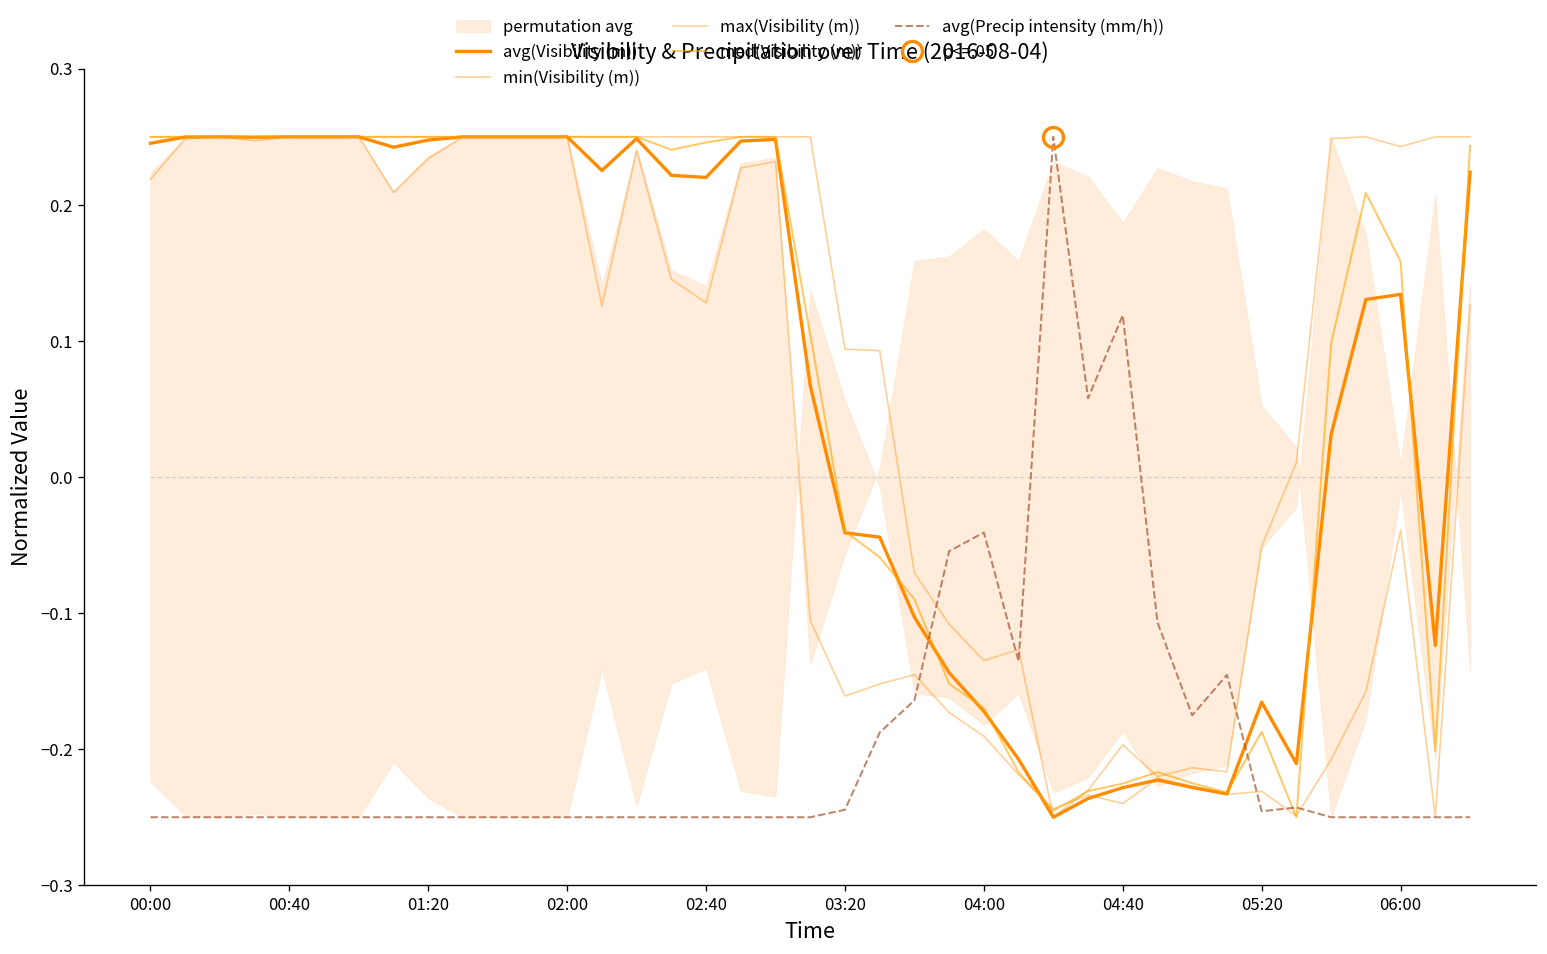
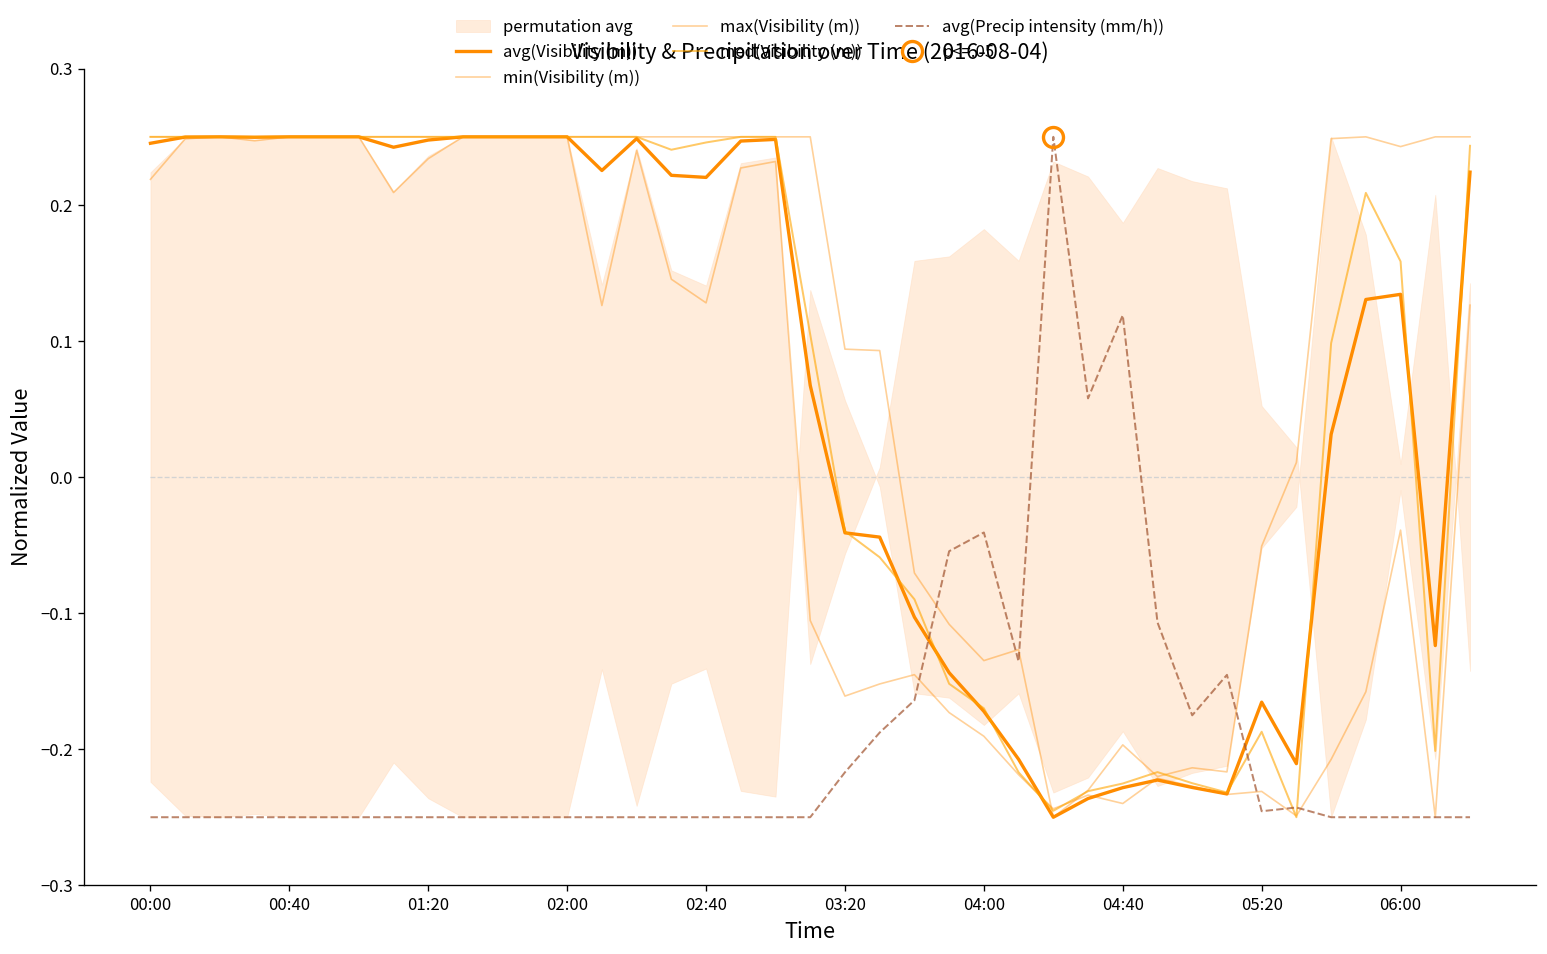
  {
    "avg(Precip intensity (mm/h))": {
      "00:00": -0.250,
      "00:40": -0.250,
      "01:20": -0.250,
      "02:00": -0.250,
      "02:40": -0.250,
-     "03:20": -0.244,
+     "03:20": -0.217,
      "04:00": -0.041,
      "04:40": 0.119,
      "05:20": -0.246,
      "06:00": -0.250
    }
  }
